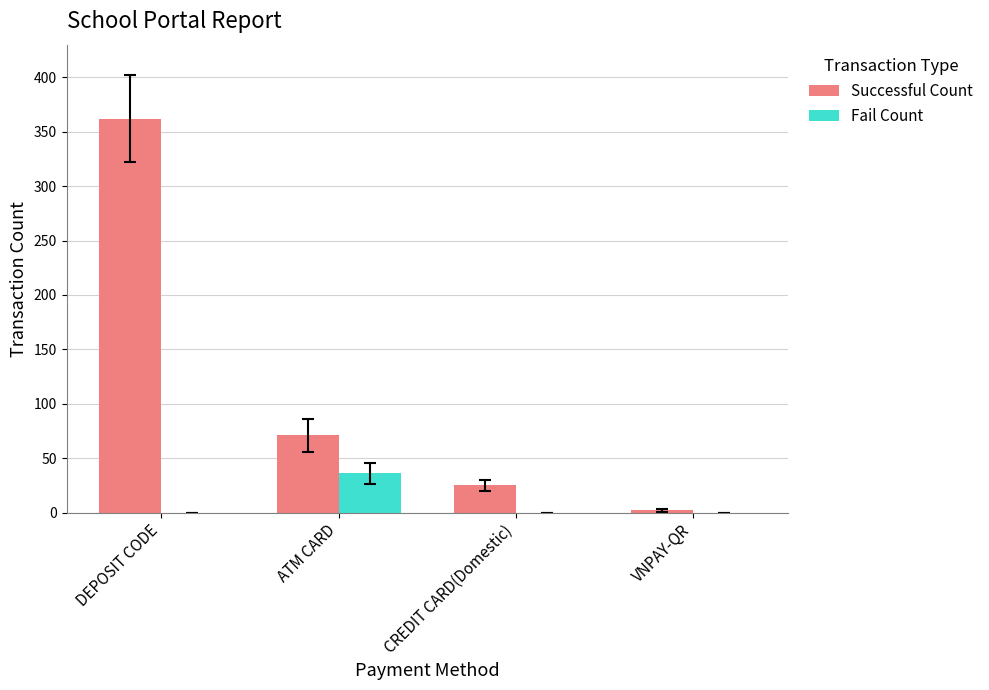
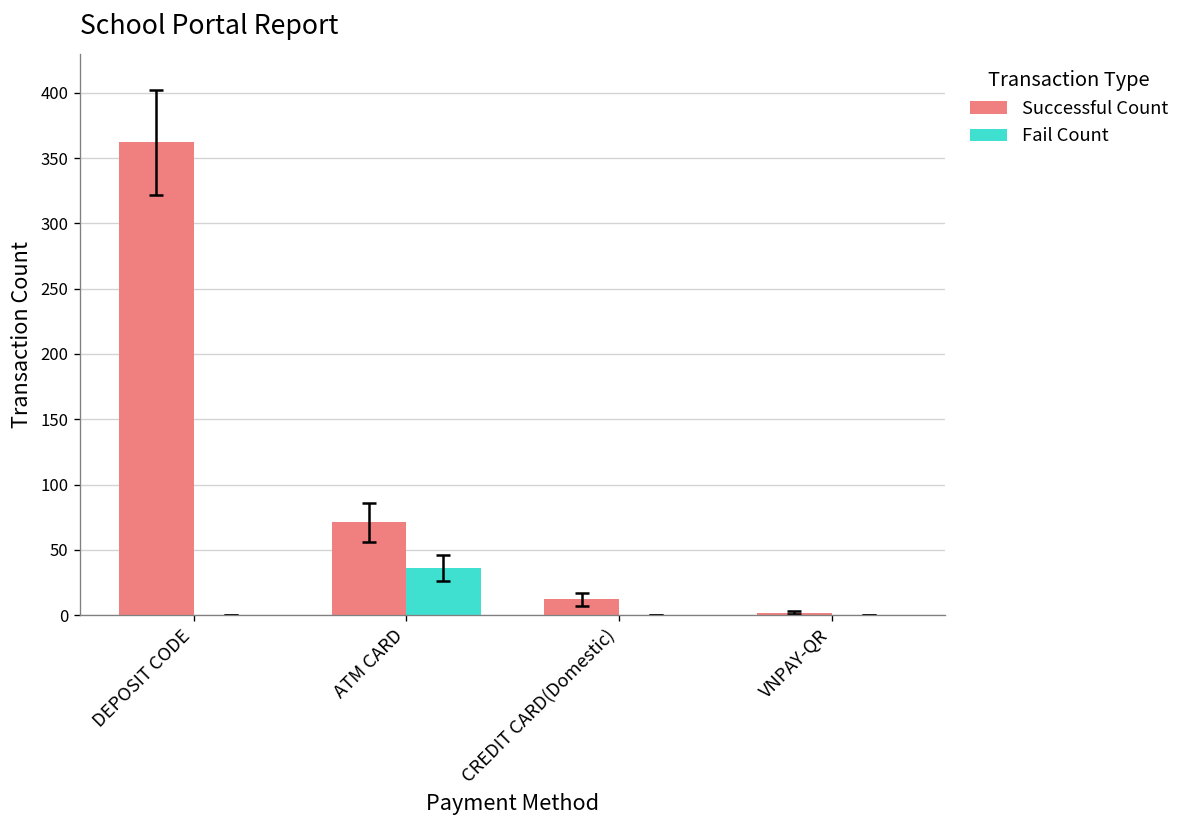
  {
    "Successful Count": {
      "DEPOSIT CODE": 362,
      "ATM CARD": 71,
-     "CREDIT CARD(Domestic)": 25
+     "CREDIT CARD(Domestic)": 12
    },
    "Fail Count": {
      "DEPOSIT CODE": 0,
      "ATM CARD": 36,
      "CREDIT CARD(Domestic)": 0,
      "VNPAY-QR": 0
    }
  }
